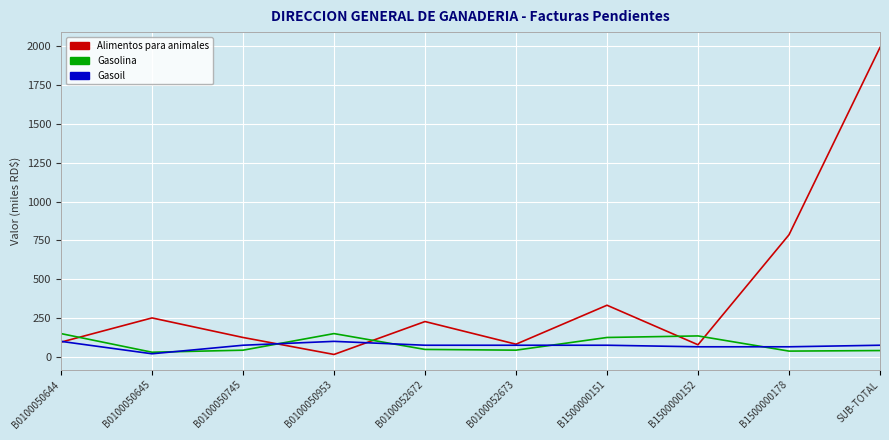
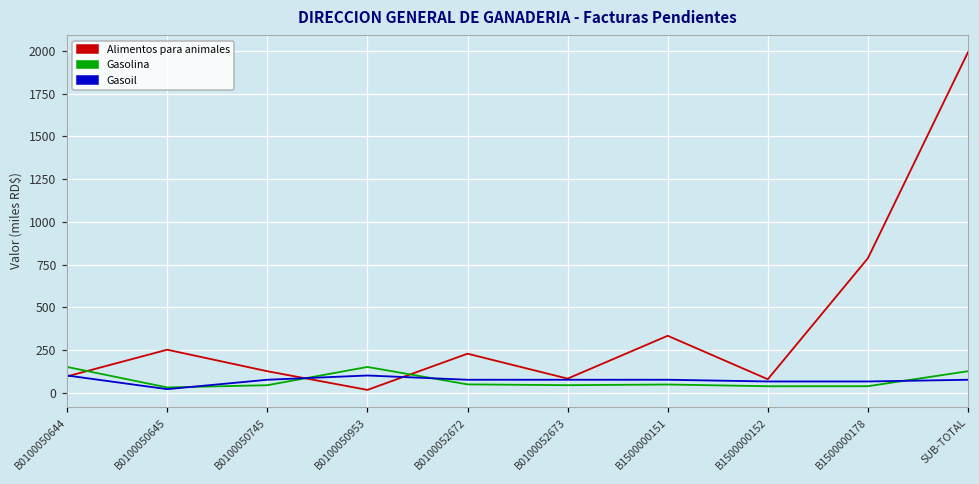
  {
    "Alimentos para animales": {
      "B0100050645": 250,
      "B0100050745": 130,
      "B0100050953": 20,
      "B0100052672": 230,
      "B1500000151": 330,
      "B1500000178": 790,
      "SUB-TOTAL": 1990
    },
    "Gasolina": {
      "B0100050644": 150,
      "B0100050745": 40,
      "B0100050953": 150,
      "B0100052672": 50,
      "B0100052673": 40,
-     "B1500000151": 130,
-     "B1500000152": 140,
+     "B1500000151": 50,
+     "B1500000152": 40,
      "B1500000178": 40,
-     "SUB-TOTAL": 40
+     "SUB-TOTAL": 130
    },
    "Gasoil": {
      "B0100050745": 80,
      "B0100050953": 100,
      "B0100052672": 80,
      "B1500000151": 80,
      "B1500000178": 70,
      "SUB-TOTAL": 80
    }
  }
